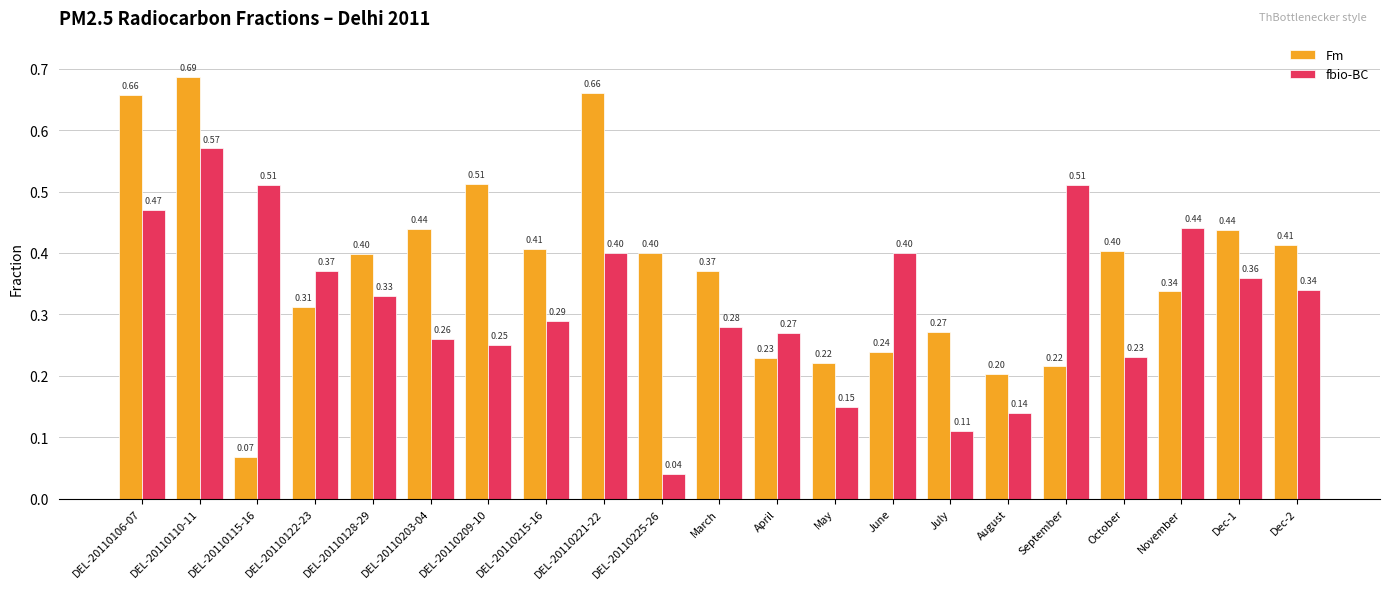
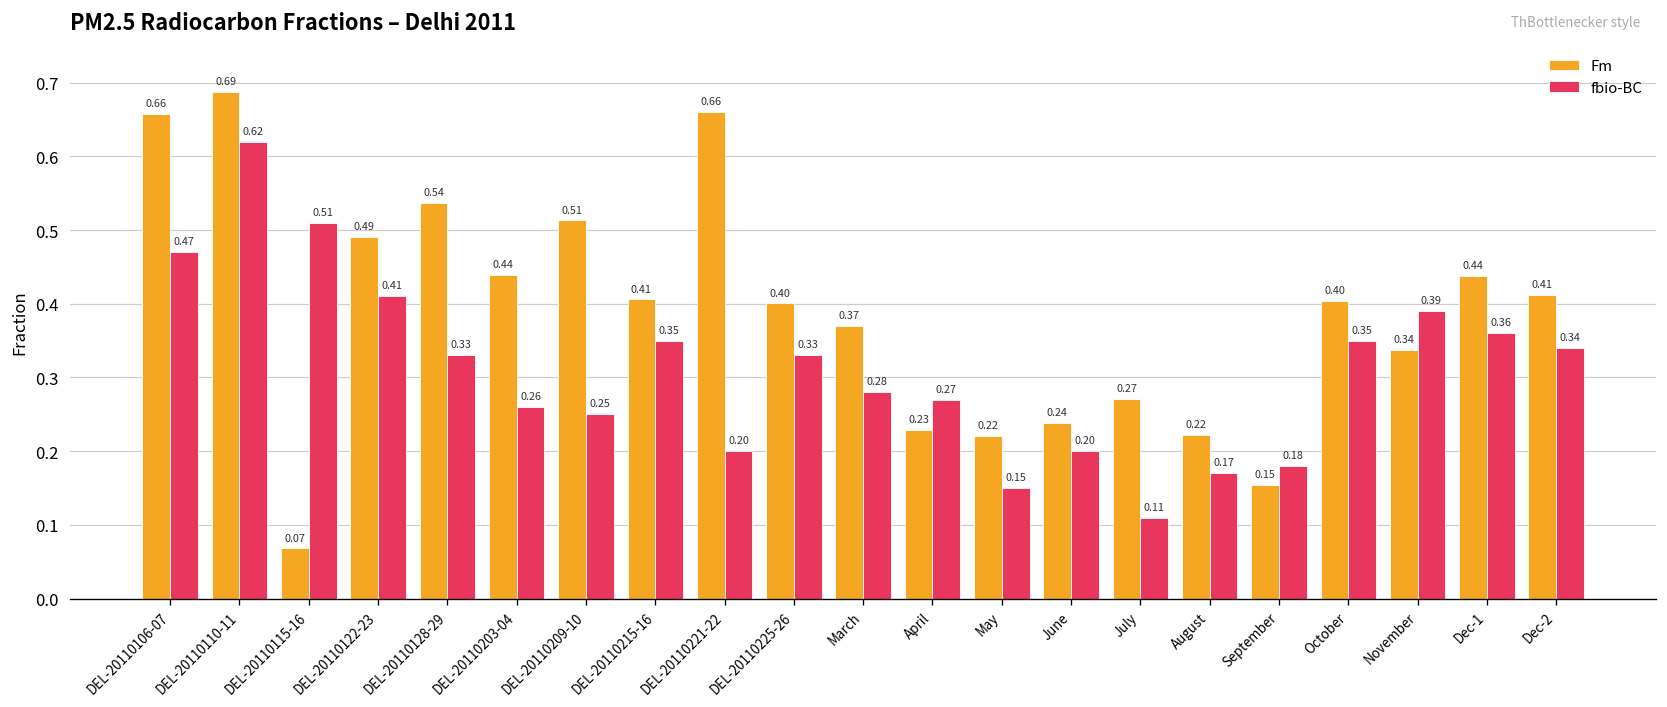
  {
    "Fm": {
      "DEL-20110106-07": 0.66,
      "DEL-20110110-11": 0.69,
      "DEL-20110115-16": 0.07,
-     "DEL-20110122-23": 0.31,
-     "DEL-20110128-29": 0.40,
+     "DEL-20110122-23": 0.49,
+     "DEL-20110128-29": 0.54,
      "DEL-20110203-04": 0.44,
      "DEL-20110209-10": 0.51,
      "DEL-20110215-16": 0.41,
      "DEL-20110221-22": 0.66,
      "DEL-20110225-26": 0.40,
      "March": 0.37,
      "April": 0.23,
      "May": 0.22,
      "June": 0.24,
      "July": 0.27,
-     "August": 0.20,
-     "September": 0.22,
+     "August": 0.22,
+     "September": 0.15,
      "October": 0.40,
      "November": 0.34,
      "Dec-1": 0.44,
      "Dec-2": 0.41
    },
    "fbio-BC": {
      "DEL-20110106-07": 0.47,
-     "DEL-20110110-11": 0.57,
+     "DEL-20110110-11": 0.62,
      "DEL-20110115-16": 0.51,
-     "DEL-20110122-23": 0.37,
+     "DEL-20110122-23": 0.41,
      "DEL-20110128-29": 0.33,
      "DEL-20110203-04": 0.26,
      "DEL-20110209-10": 0.25,
-     "DEL-20110215-16": 0.29,
-     "DEL-20110221-22": 0.40,
-     "DEL-20110225-26": 0.04,
+     "DEL-20110215-16": 0.35,
+     "DEL-20110221-22": 0.20,
+     "DEL-20110225-26": 0.33,
      "March": 0.28,
      "April": 0.27,
      "May": 0.15,
-     "June": 0.40,
+     "June": 0.20,
      "July": 0.11,
-     "August": 0.14,
-     "September": 0.51,
-     "October": 0.23,
-     "November": 0.44,
+     "August": 0.17,
+     "September": 0.18,
+     "October": 0.35,
+     "November": 0.39,
      "Dec-1": 0.36,
      "Dec-2": 0.34
    }
  }
